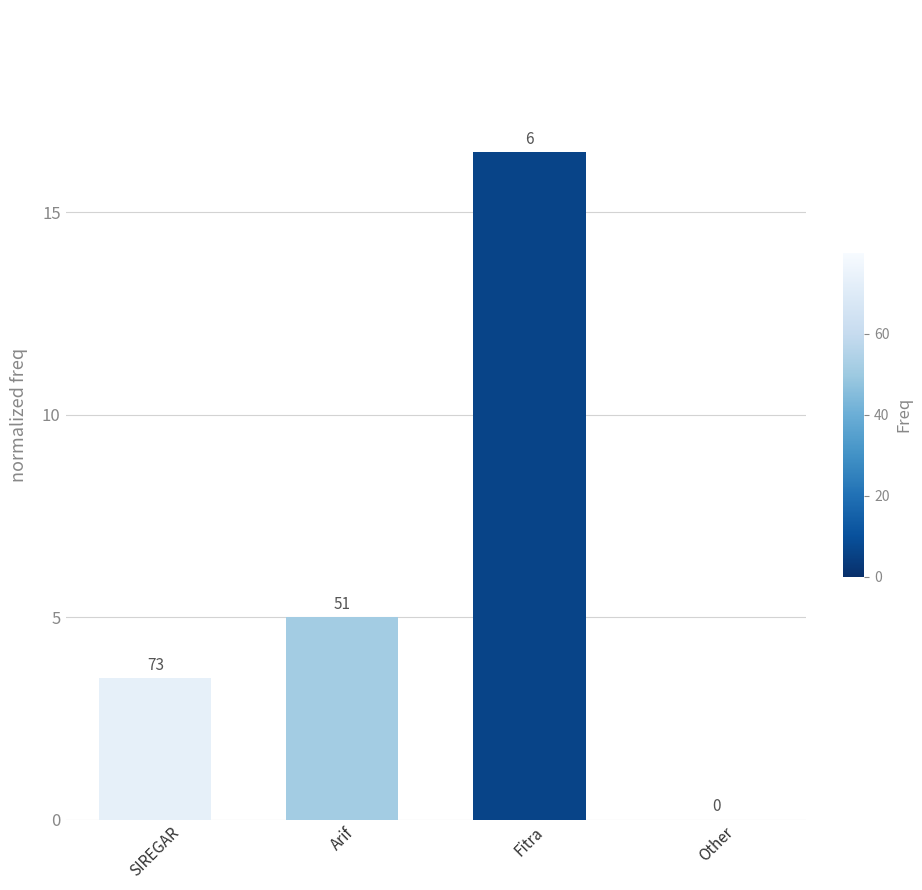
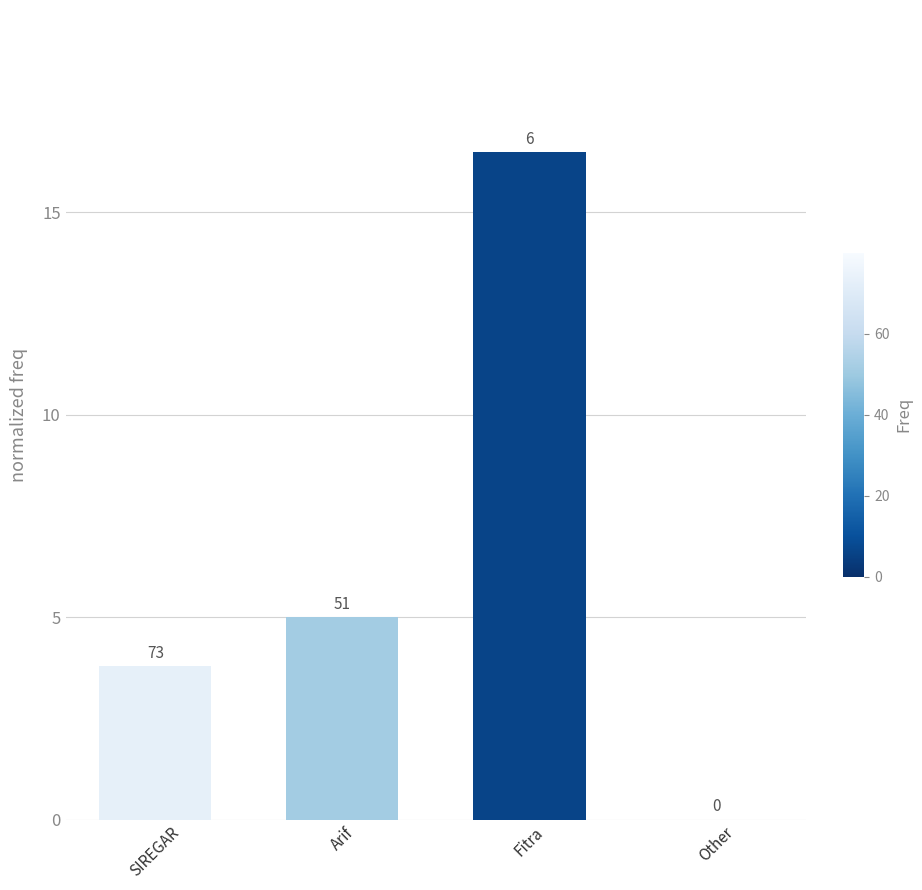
  {
-   "SIREGAR": 3.5
+   "SIREGAR": 3.8
  }
